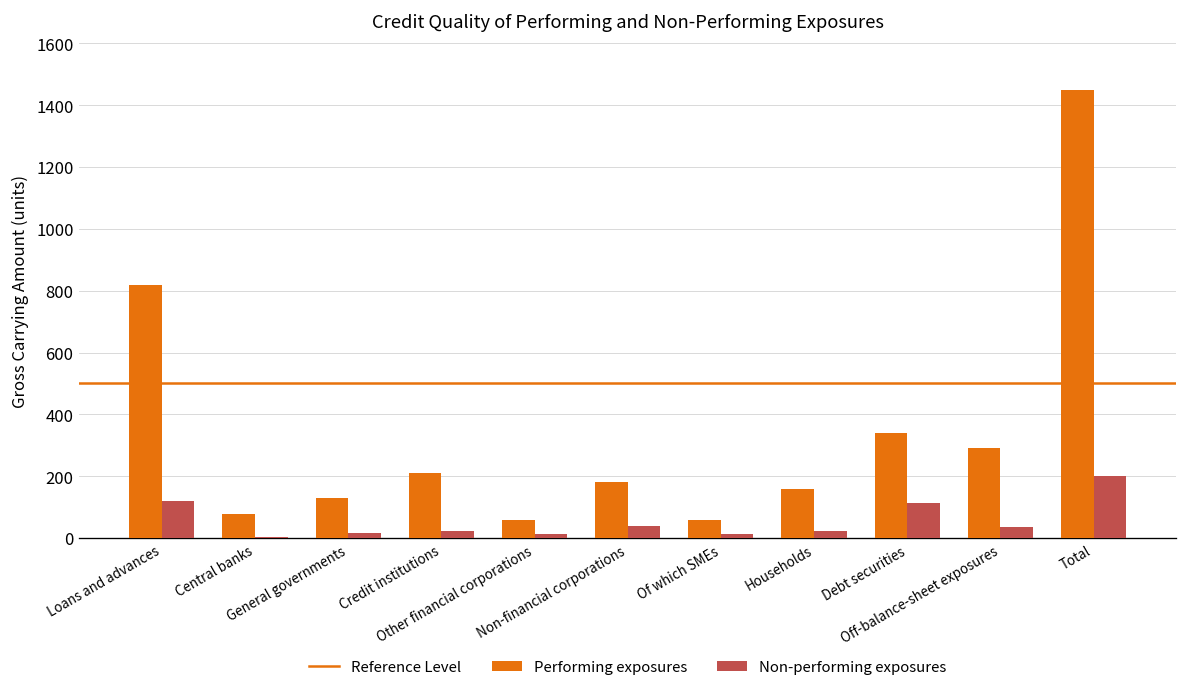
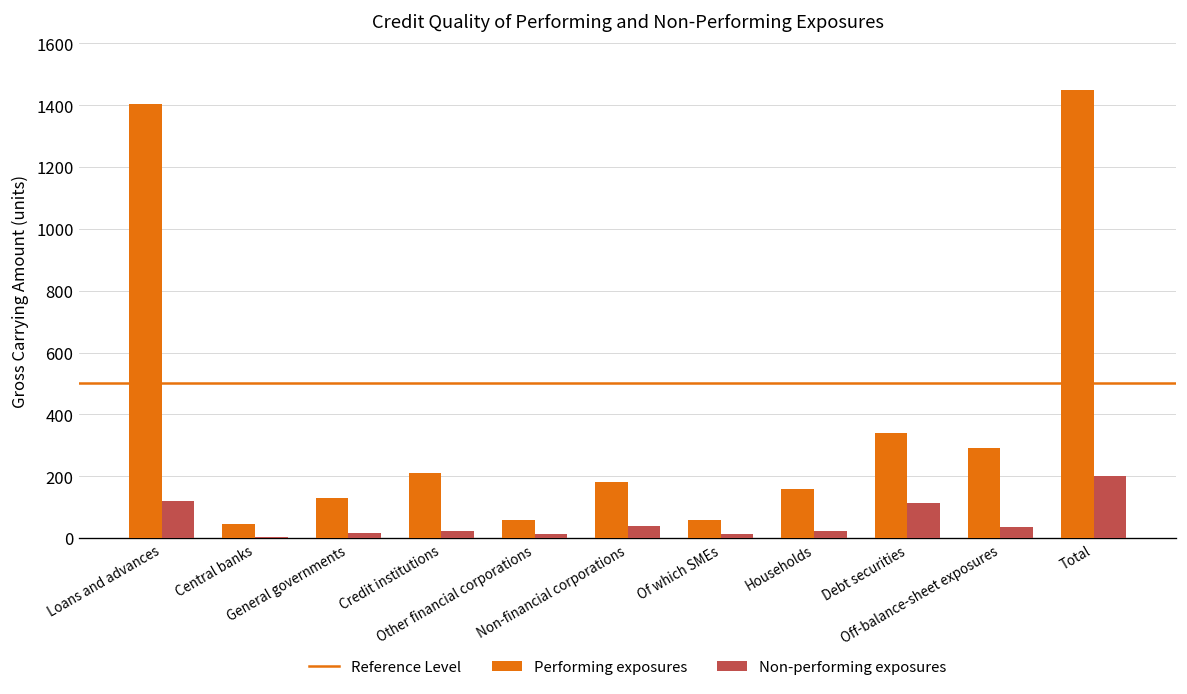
  {
    "Performing exposures": {
-     "Loans and advances": 820,
-     "Central banks": 80,
+     "Loans and advances": 1410,
+     "Central banks": 50,
      "General governments": 130,
      "Credit institutions": 210,
      "Other financial corporations": 60,
      "Non-financial corporations": 180,
      "Of which SMEs": 60,
      "Households": 160,
      "Debt securities": 340,
      "Off-balance-sheet exposures": 290,
      "Total": 1450
    },
    "Non-performing exposures": {
      "Loans and advances": 120,
      "General governments": 20,
      "Credit institutions": 20,
      "Other financial corporations": 10,
      "Non-financial corporations": 40,
      "Of which SMEs": 10,
      "Households": 20,
      "Debt securities": 120,
      "Off-balance-sheet exposures": 40,
      "Total": 200
    }
  }
